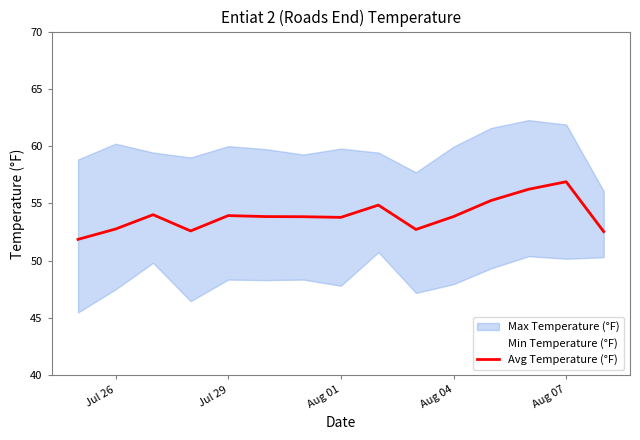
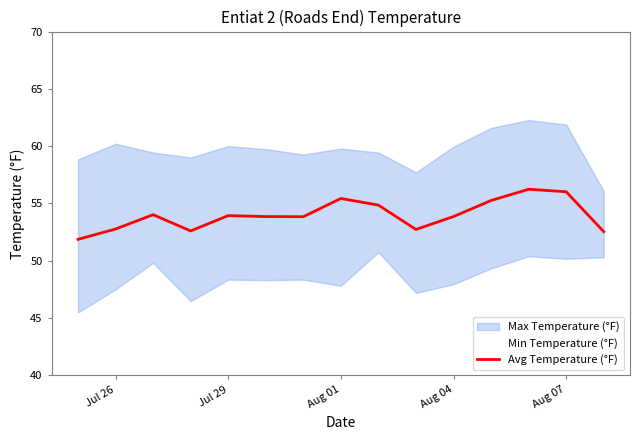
  {
    "Avg Temperature (°F)": {
      "Jul 26": 52.8,
      "Jul 29": 53.9,
-     "Aug 01": 53.8,
+     "Aug 01": 55.4,
      "Aug 04": 53.9,
-     "Aug 07": 56.9
+     "Aug 07": 56.0
    }
  }
